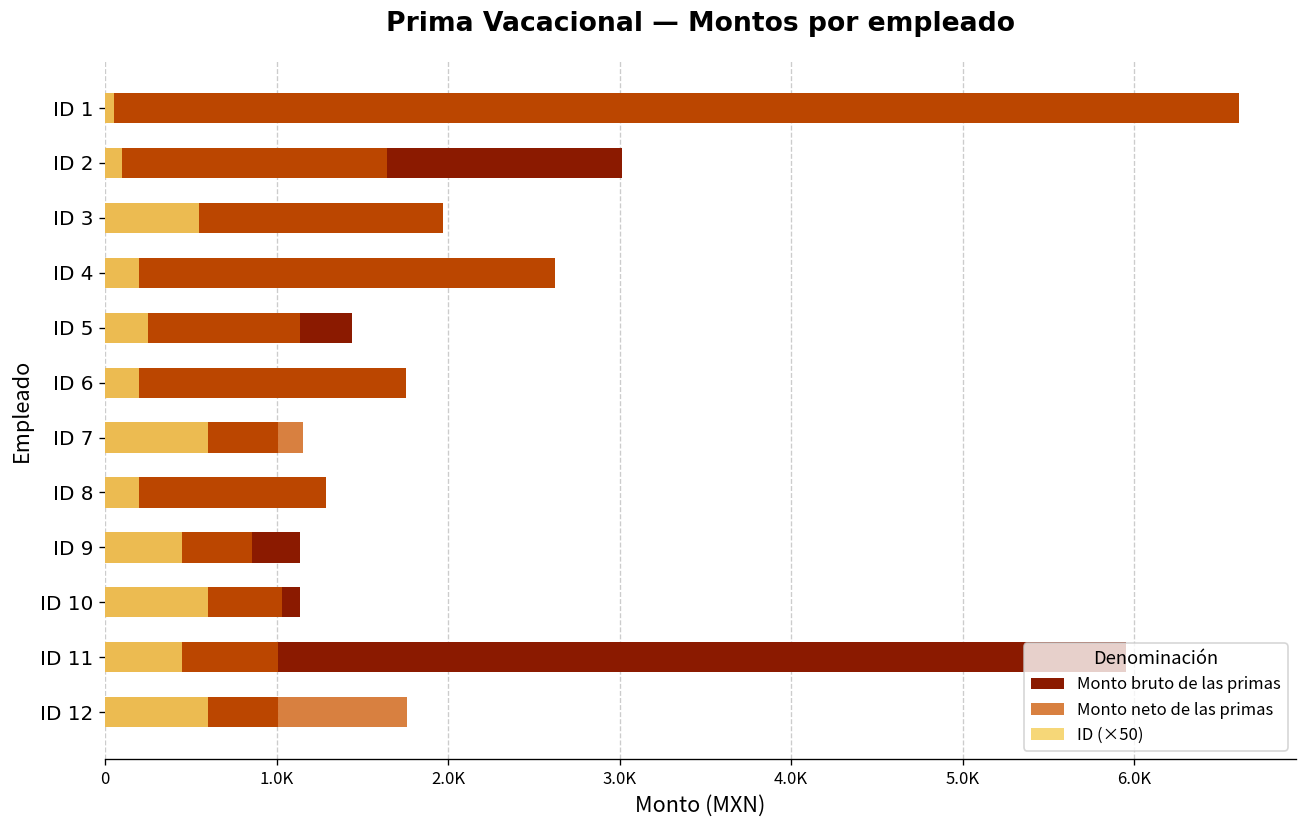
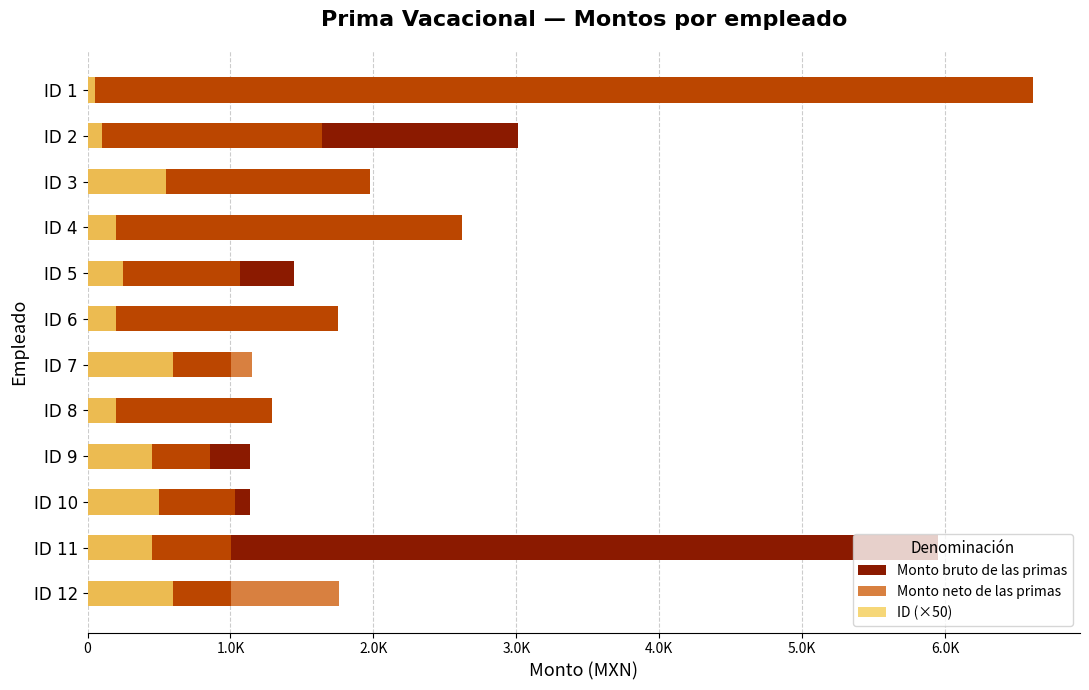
  {
    "Monto bruto de las primas": {
      "ID 1": 6610,
      "ID 2": 3010,
      "ID 3": 1970,
      "ID 4": 2620,
      "ID 5": 1440,
      "ID 6": 1760,
      "ID 8": 1290,
      "ID 9": 1130,
      "ID 10": 1130
    },
    "Monto neto de las primas": {
      "ID 1": 6610,
      "ID 3": 1970,
      "ID 4": 2620,
-     "ID 5": 1130,
+     "ID 5": 1070,
      "ID 6": 1760,
      "ID 7": 1150,
      "ID 8": 1290,
      "ID 12": 1760
    },
    "ID (×50)": {
-     "ID 10": 600
+     "ID 10": 500
    }
  }
